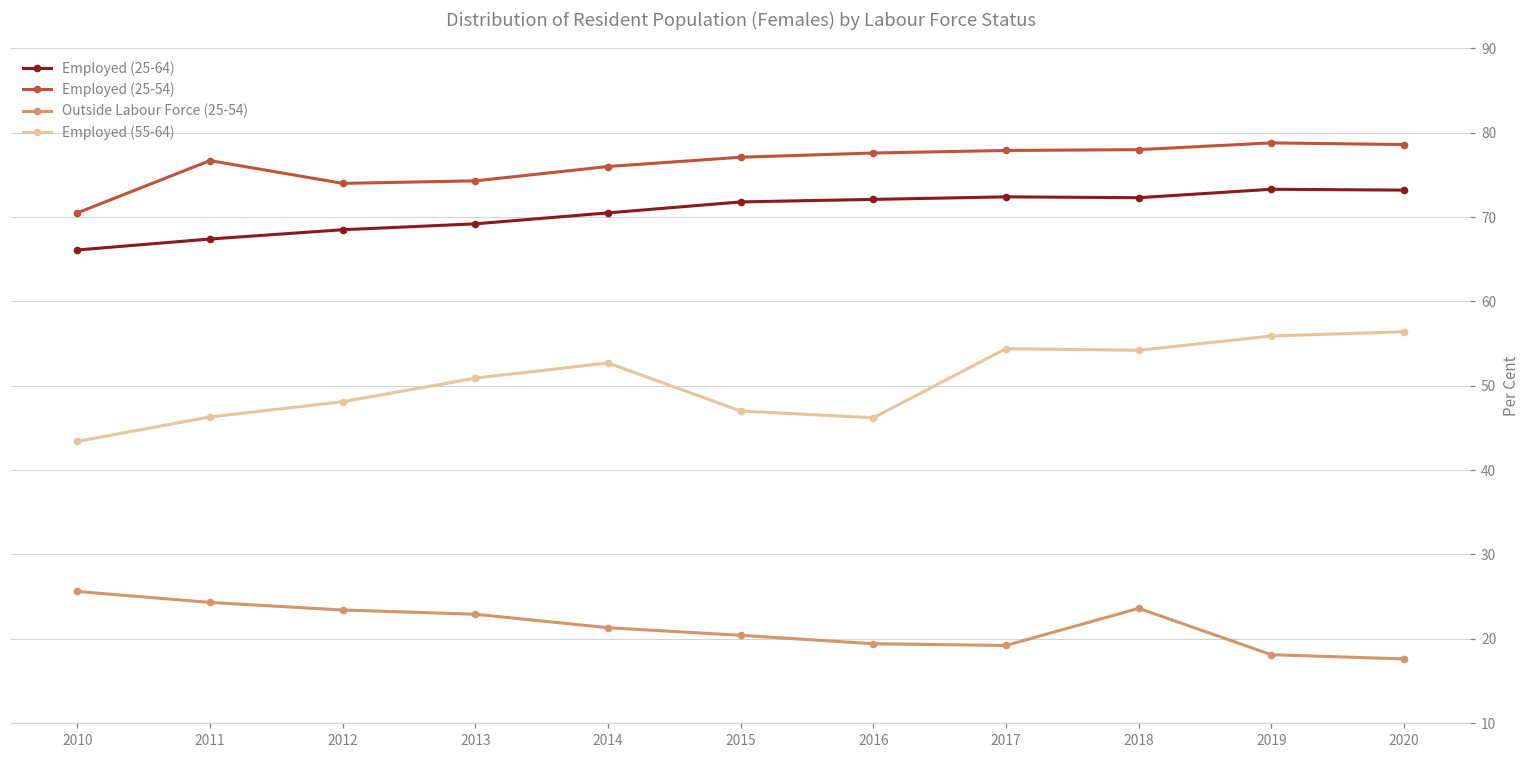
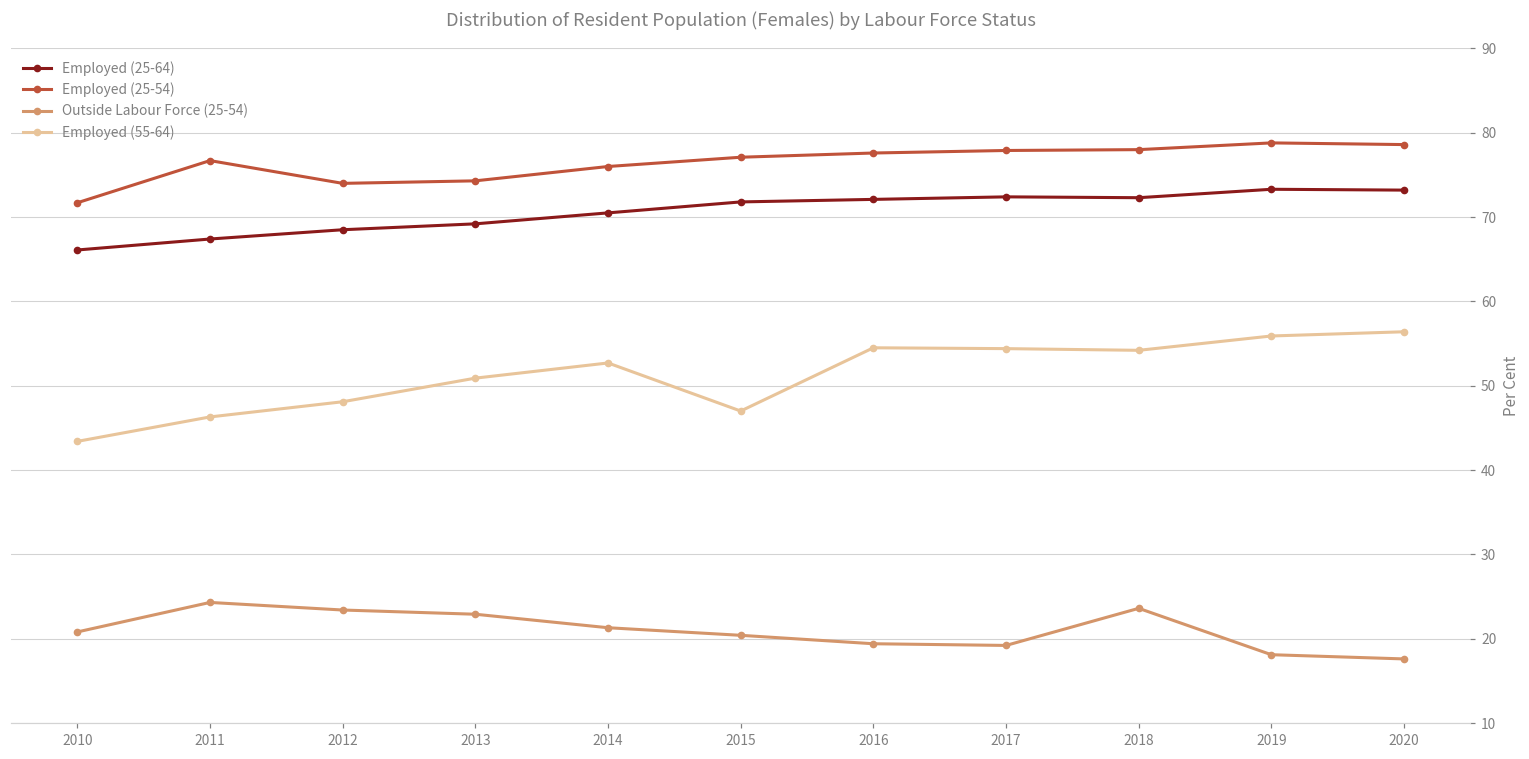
  {
    "Employed (25-64)": {
      "2010": 66,
      "2011": 67,
      "2012": 69,
      "2013": 69,
      "2014": 71,
      "2015": 72,
      "2016": 72,
      "2017": 72,
      "2018": 72,
      "2019": 73,
      "2020": 73
    },
    "Employed (25-54)": {
-     "2010": 71,
+     "2010": 72,
      "2011": 77,
      "2012": 74,
      "2013": 74,
      "2014": 76,
      "2015": 77,
      "2016": 78,
      "2017": 78,
      "2018": 78,
      "2019": 79,
      "2020": 79
    },
    "Outside Labour Force (25-54)": {
-     "2010": 26,
+     "2010": 21,
      "2011": 24,
      "2012": 23,
      "2013": 23,
      "2014": 21,
      "2015": 20,
      "2016": 19,
      "2017": 19,
      "2018": 24,
      "2019": 18,
      "2020": 18
    },
    "Employed (55-64)": {
      "2010": 43,
      "2011": 46,
      "2012": 48,
      "2013": 51,
      "2014": 53,
      "2015": 47,
-     "2016": 46,
+     "2016": 55,
      "2017": 54,
      "2018": 54,
      "2019": 56,
      "2020": 56
    }
  }
